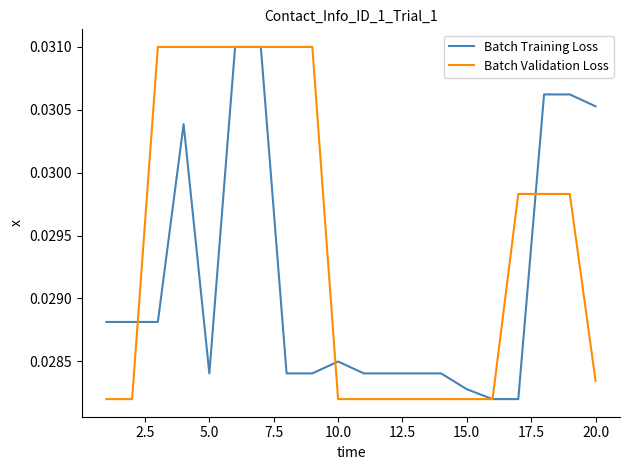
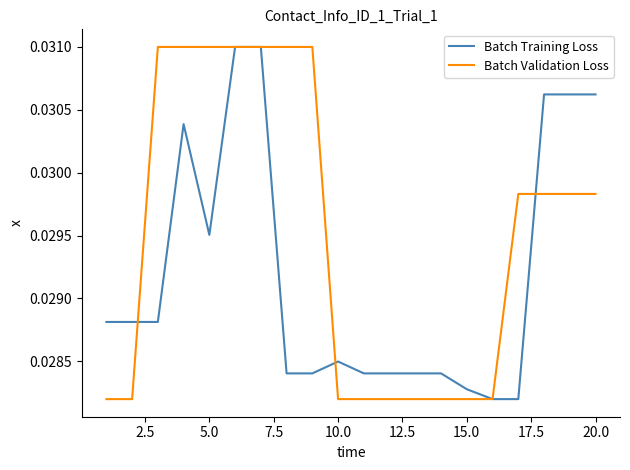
  {
    "Batch Training Loss": {
-     "5.0": 0.02840,
+     "5.0": 0.02951,
      "10.0": 0.02850,
      "15.0": 0.02828,
-     "20.0": 0.03053
+     "20.0": 0.03062
    },
    "Batch Validation Loss": {
      "5.0": 0.03100,
      "10.0": 0.02820,
      "15.0": 0.02820,
-     "20.0": 0.02835
+     "20.0": 0.02983
    }
  }
